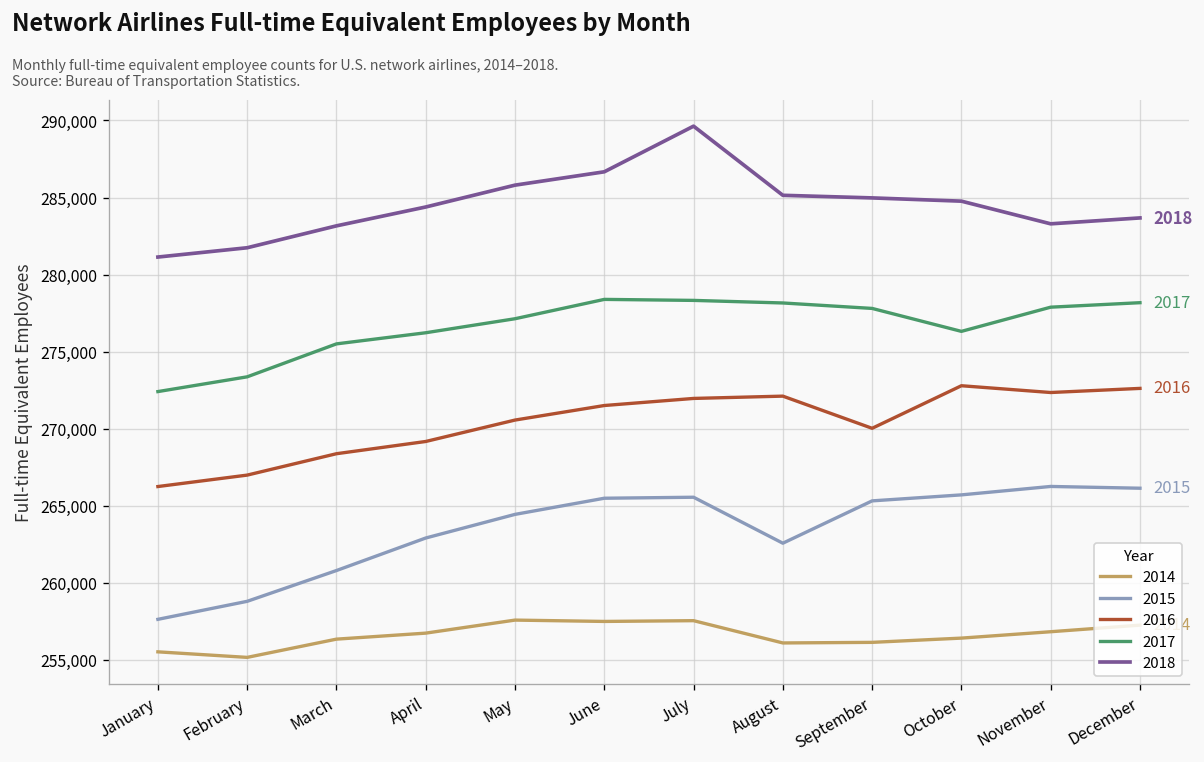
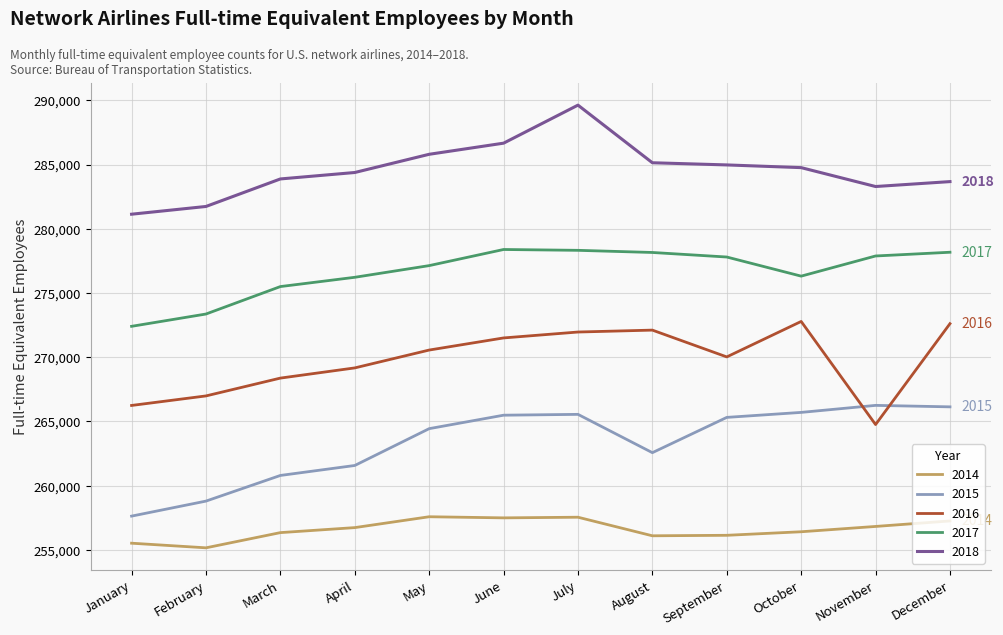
  {
    "2014": {
      "January": "255,500",
      "February": "255,200",
      "March": "256,300",
      "April": "256,700",
      "May": "257,600",
      "June": "257,500",
      "July": "257,500",
      "August": "256,100",
      "September": "256,100",
      "October": "256,400",
      "November": "256,800"
    },
    "2015": {
      "January": "257,600",
      "February": "258,800",
      "March": "260,800",
-     "April": "262,900",
+     "April": "261,600",
      "May": "264,400",
      "June": "265,500",
      "July": "265,600",
      "August": "262,600",
      "September": "265,300",
      "October": "265,700",
      "November": "266,300"
    },
    "2016": {
      "January": "266,200",
      "February": "267,000",
      "March": "268,400",
      "April": "269,200",
      "May": "270,600",
      "June": "271,500",
      "July": "272,000",
      "August": "272,100",
      "September": "270,000",
      "October": "272,800",
-     "November": "272,300"
+     "November": "264,800"
    },
    "2017": {
      "January": "272,400",
      "February": "273,400",
      "March": "275,500",
      "April": "276,200",
      "May": "277,100",
      "June": "278,400",
      "July": "278,300",
      "August": "278,200",
      "September": "277,800",
      "October": "276,300",
      "November": "277,900"
    },
    "2018": {
      "January": "281,100",
      "February": "281,700",
-     "March": "283,200",
+     "March": "283,900",
      "April": "284,400",
      "May": "285,800",
      "June": "286,700",
      "July": "289,600",
      "August": "285,100",
      "September": "285,000",
      "October": "284,800",
      "November": "283,300"
    }
  }
